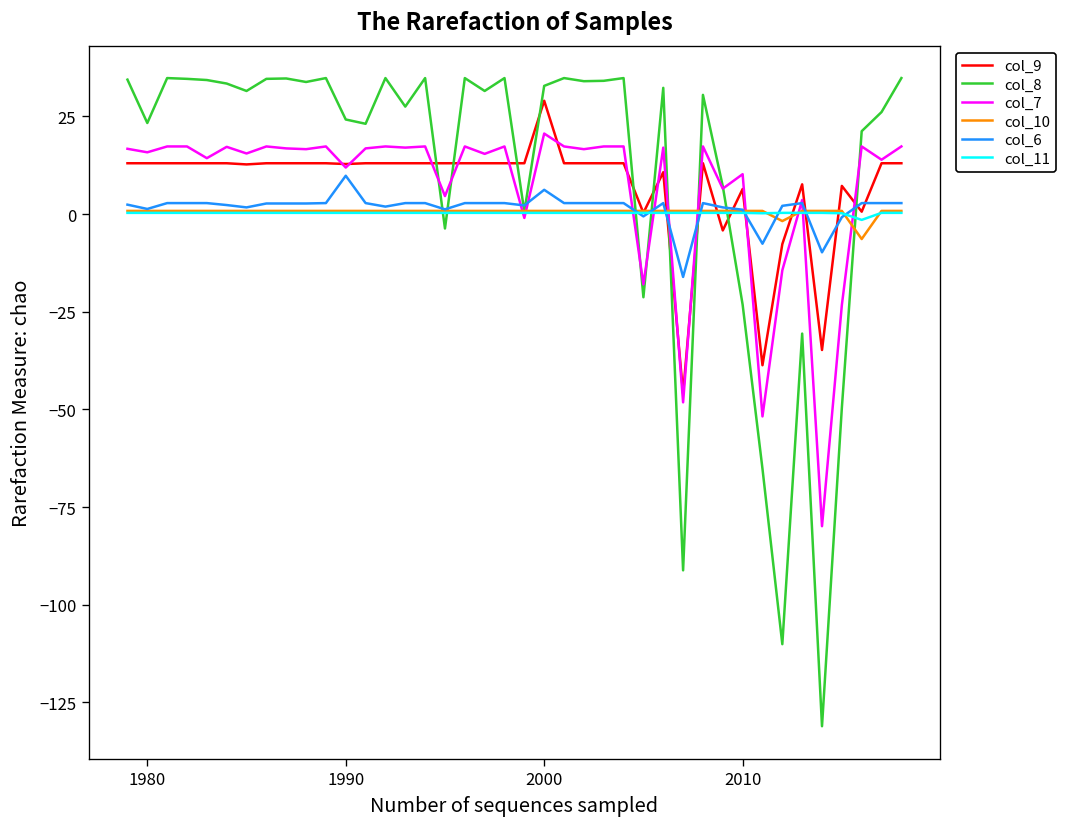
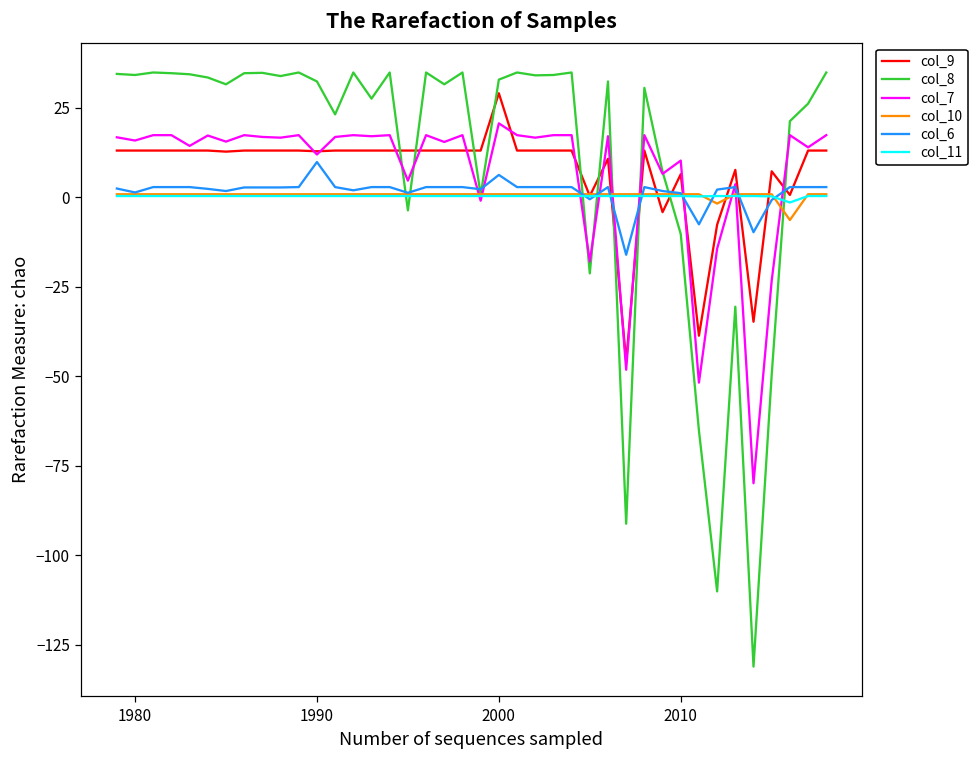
  {
    "col_9": {
      "1980": 13,
      "1990": 13,
      "2000": 29,
      "2010": 6
    },
    "col_8": {
-     "1980": 23,
-     "1990": 24,
+     "1980": 34,
+     "1990": 32,
      "2000": 33,
-     "2010": -23
+     "2010": -10
    },
    "col_7": {
      "1980": 16,
      "1990": 12,
      "2000": 21,
      "2010": 10
    },
    "col_6": {
      "1990": 10,
      "2000": 6
    }
  }
